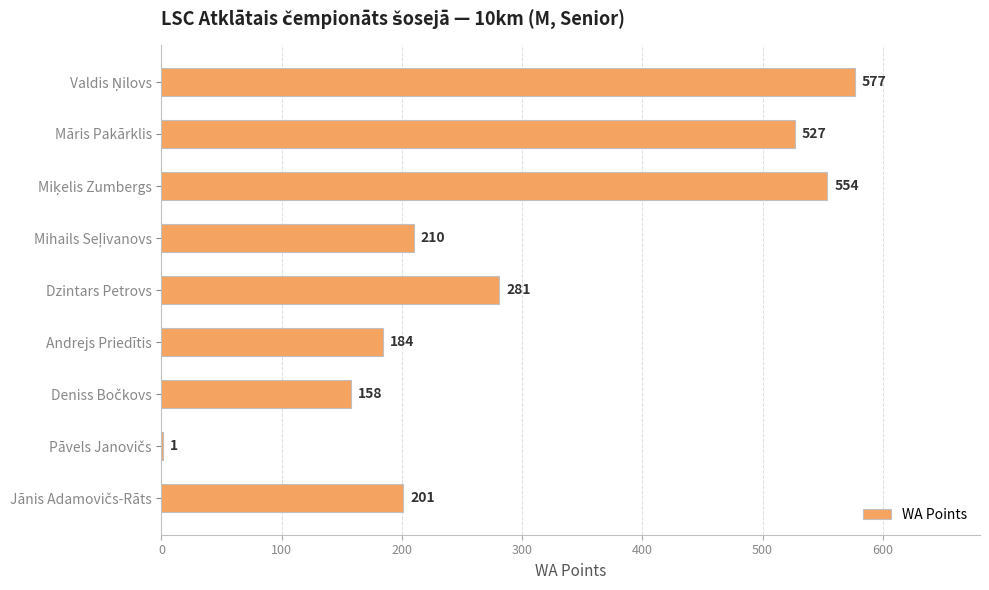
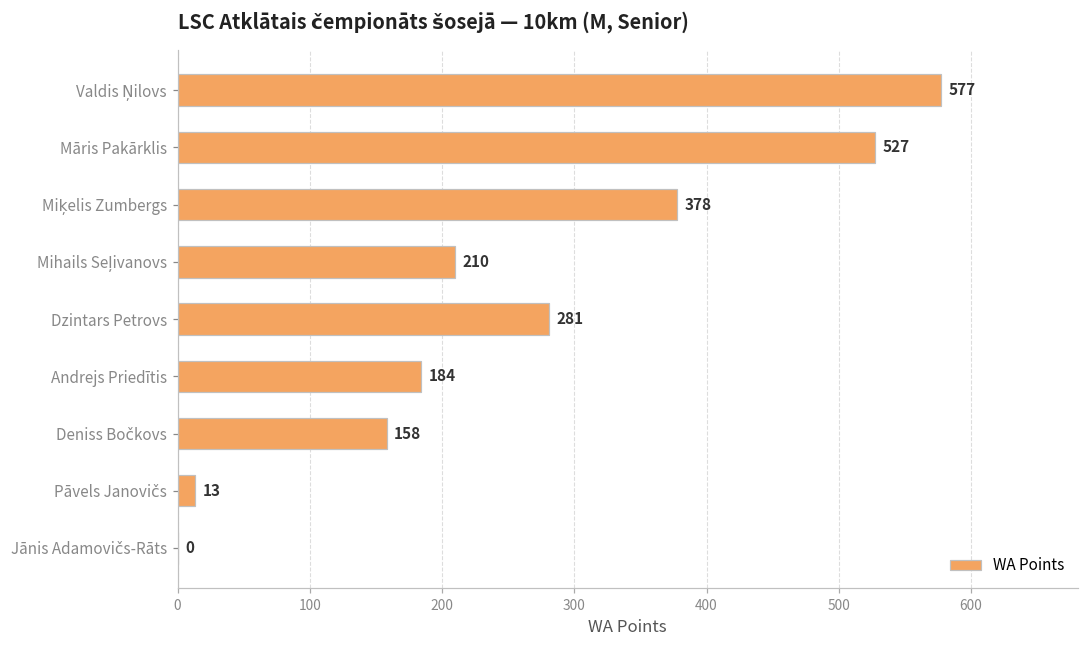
  {
    "Valdis Ņilovs": 577,
    "Māris Pakārklis": 527,
-   "Miķelis Zumbergs": 554,
+   "Miķelis Zumbergs": 378,
    "Mihails Seļivanovs": 210,
    "Dzintars Petrovs": 281,
    "Andrejs Priedītis": 184,
    "Deniss Bočkovs": 158,
-   "Pāvels Janovičs": 1,
-   "Jānis Adamovičs-Rāts": 201
+   "Pāvels Janovičs": 13,
+   "Jānis Adamovičs-Rāts": 0
  }
